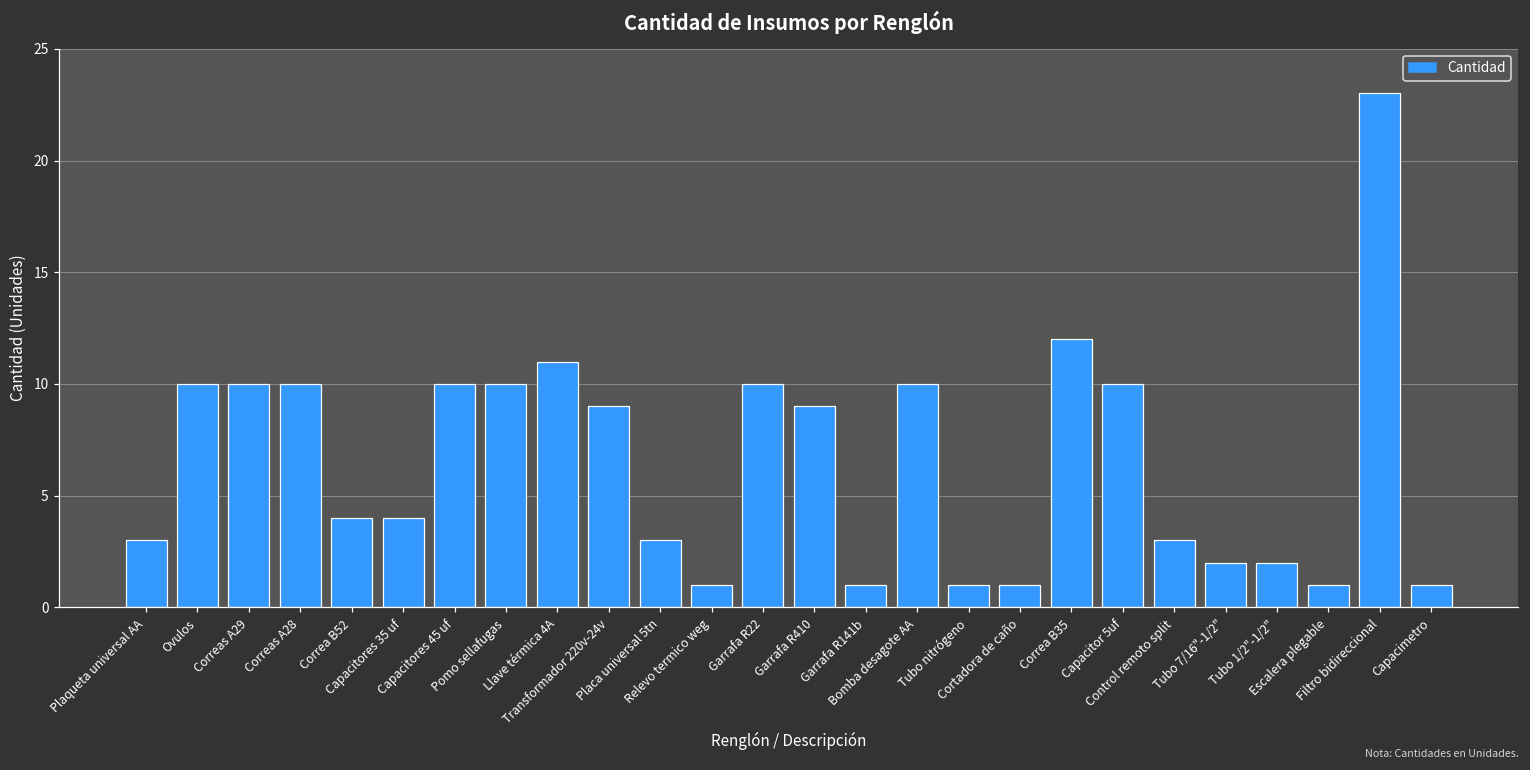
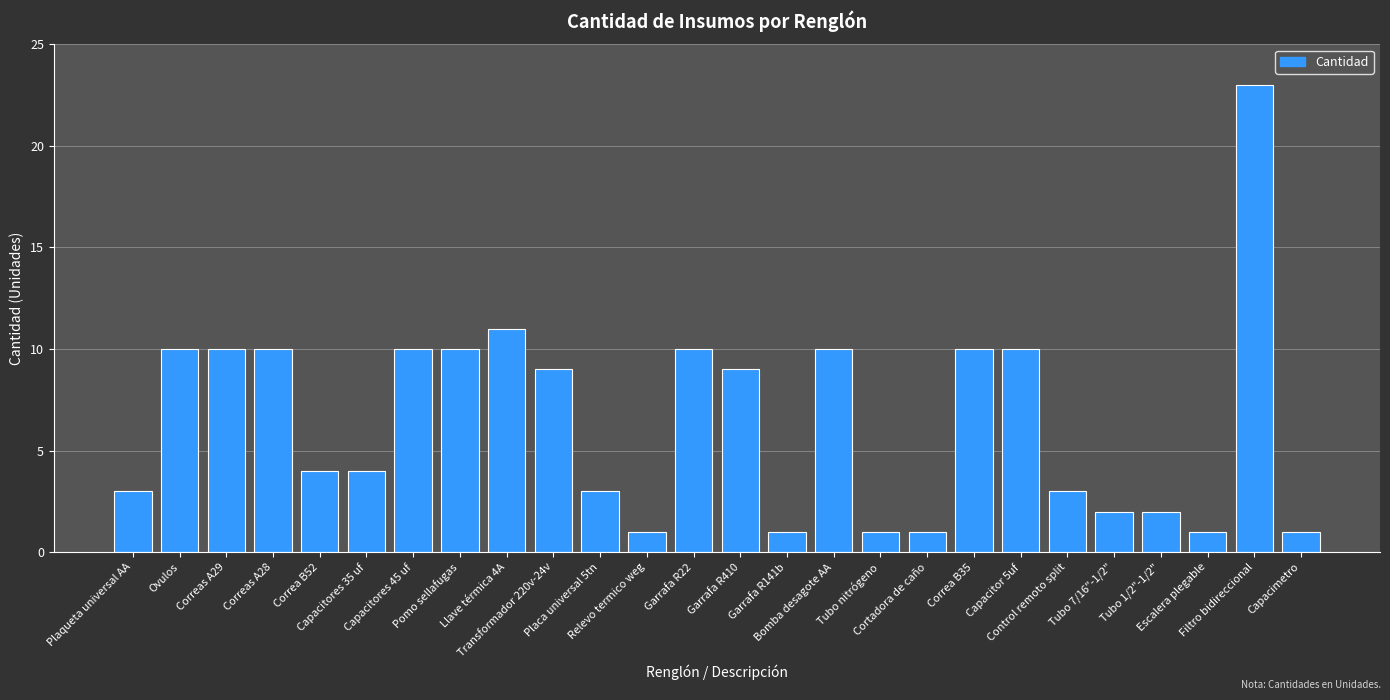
  {
    "Plaqueta universal AA": 3,
    "Ovulos": 10,
    "Correas A29": 10,
    "Correas A28": 10,
    "Correa B52": 4,
    "Capacitores 35 uf": 4,
    "Capacitores 45 uf": 10,
    "Pomo sellafugas": 10,
    "Llave térmica 4A": 11,
    "Transformador 220v-24v": 9,
    "Placa universal 5tn": 3,
    "Relevo termico weg": 1,
    "Garrafa R22": 10,
    "Garrafa R410": 9,
    "Garrafa R141b": 1,
    "Bomba desagote AA": 10,
    "Tubo nitrógeno": 1,
    "Cortadora de caño": 1,
-   "Correa B35": 12,
+   "Correa B35": 10,
    "Capacitor 5uf": 10,
    "Control remoto split": 3,
    "Tubo 7/16\"-1/2\"": 2,
    "Tubo 1/2\"-1/2\"": 2,
    "Escalera plegable": 1,
    "Filtro bidireccional": 23,
    "Capacimetro": 1
  }
